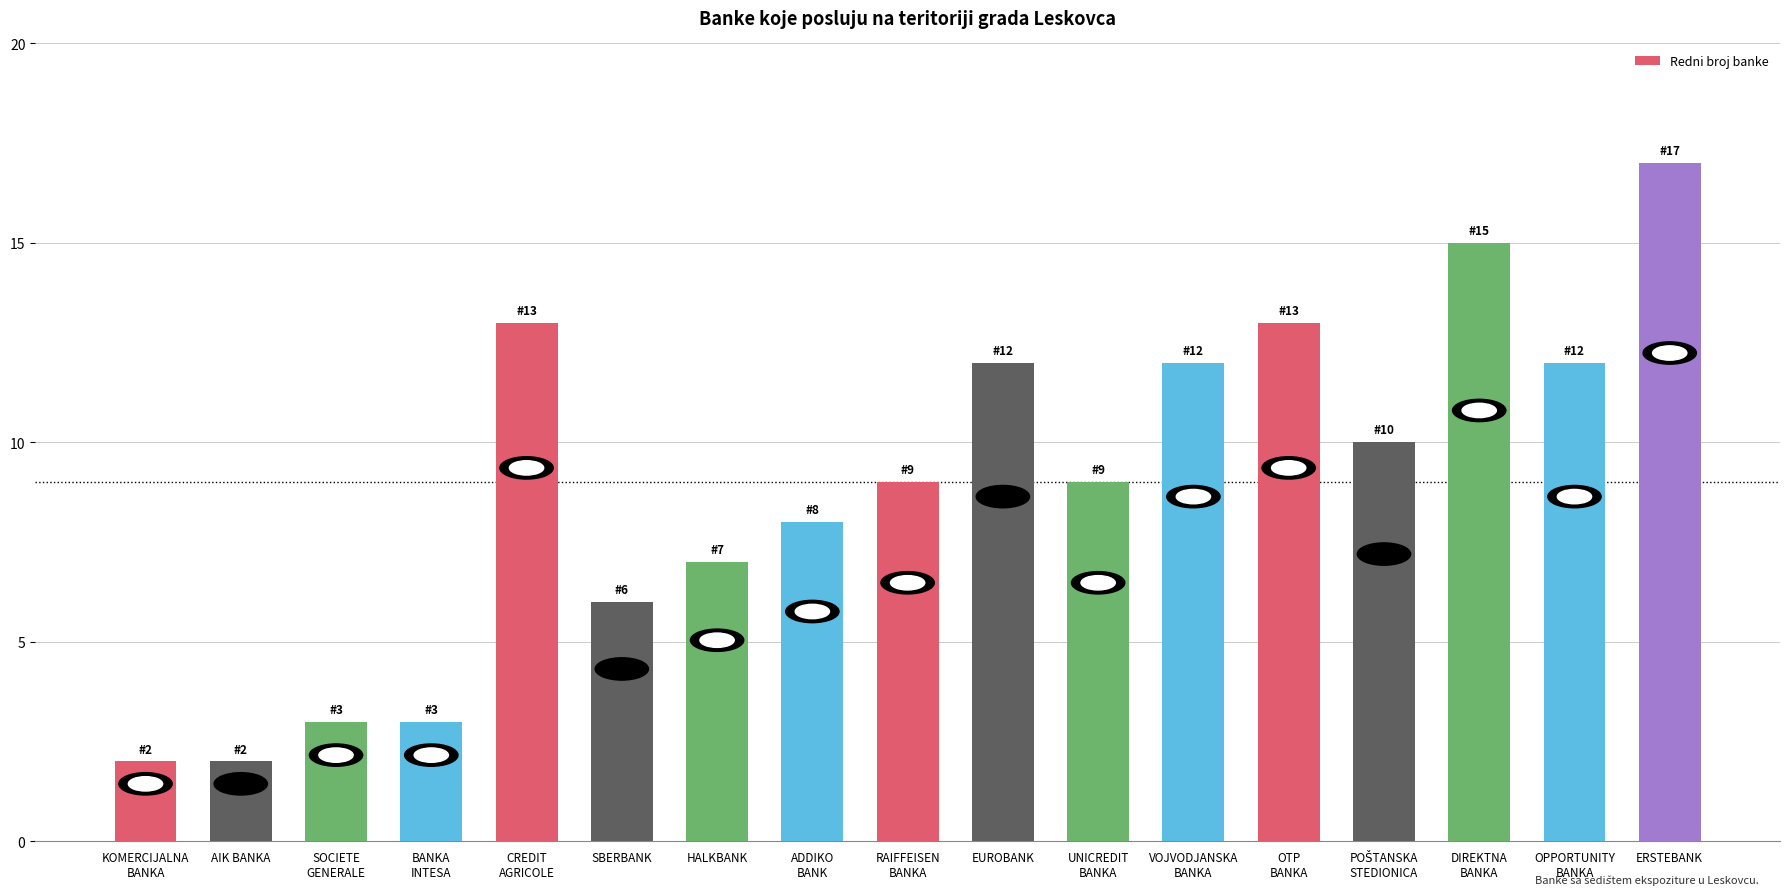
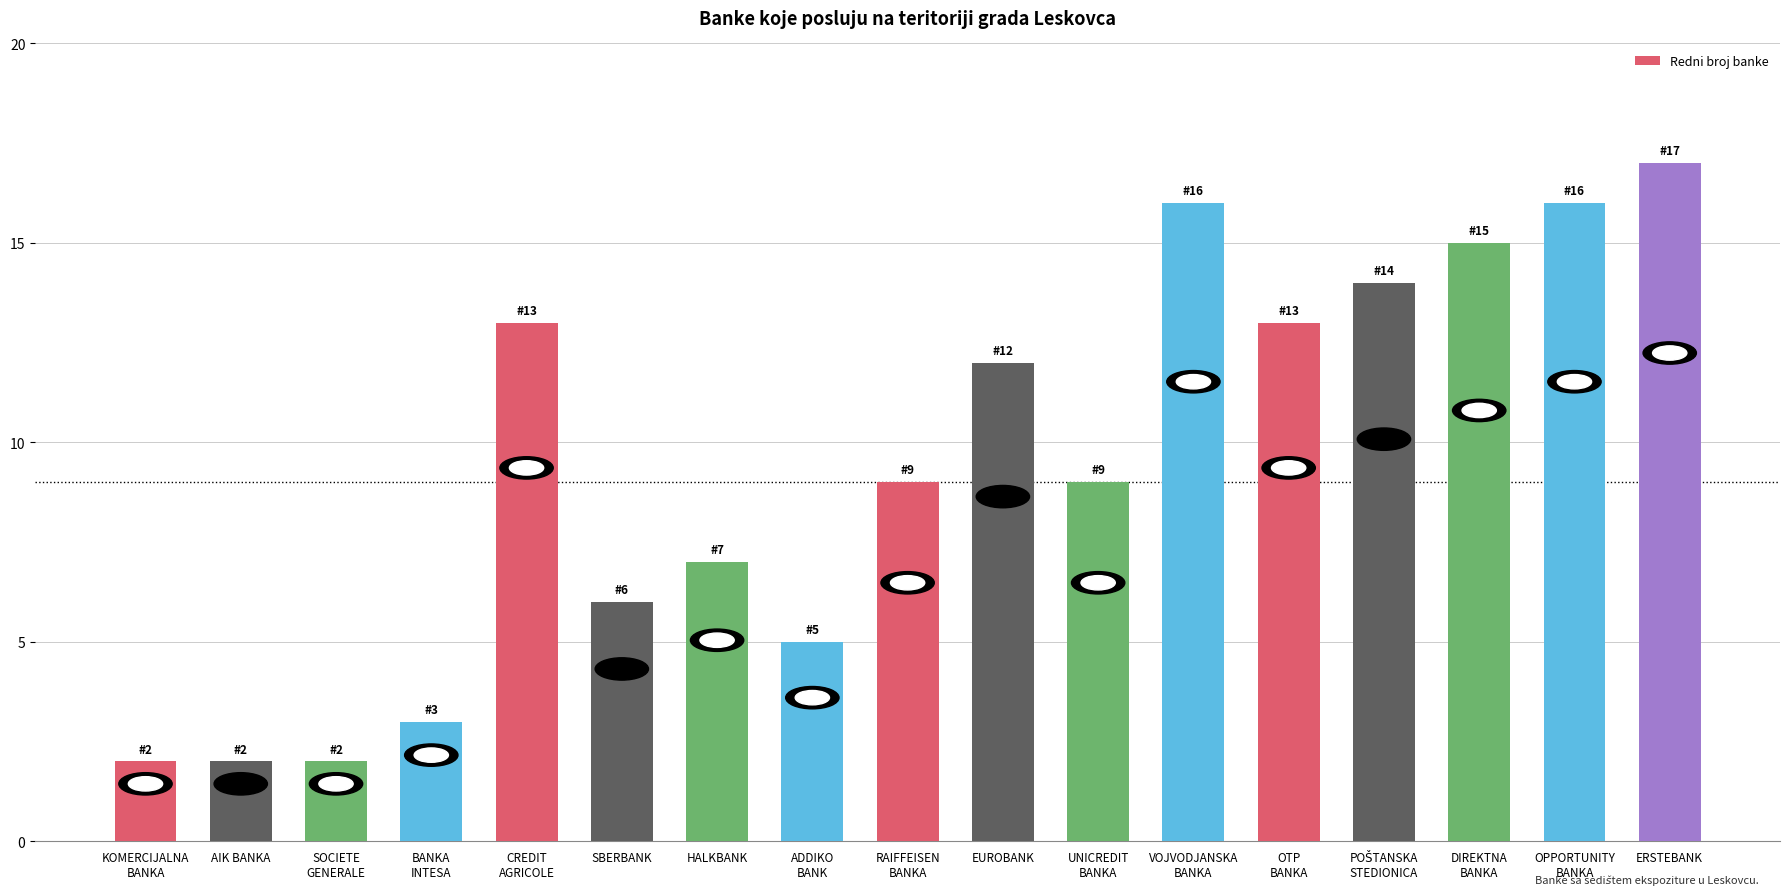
  {
    "KOMERCIJALNA BANKA": 2,
    "AIK BANKA": 2,
-   "SOCIETE GENERALE": 3,
+   "SOCIETE GENERALE": 2,
    "BANKA INTESA": 3,
    "CREDIT AGRICOLE": 13,
    "SBERBANK": 6,
    "HALKBANK": 7,
-   "ADDIKO BANK": 8,
+   "ADDIKO BANK": 5,
    "RAIFFEISEN BANKA": 9,
    "EUROBANK": 12,
    "UNICREDIT BANKA": 9,
-   "VOJVODJANSKA BANKA": 12,
+   "VOJVODJANSKA BANKA": 16,
    "OTP BANKA": 13,
-   "POŠTANSKA STEDIONICA": 10,
+   "POŠTANSKA STEDIONICA": 14,
    "DIREKTNA BANKA": 15,
-   "OPPORTUNITY BANKA": 12,
+   "OPPORTUNITY BANKA": 16,
    "ERSTEBANK": 17
  }
